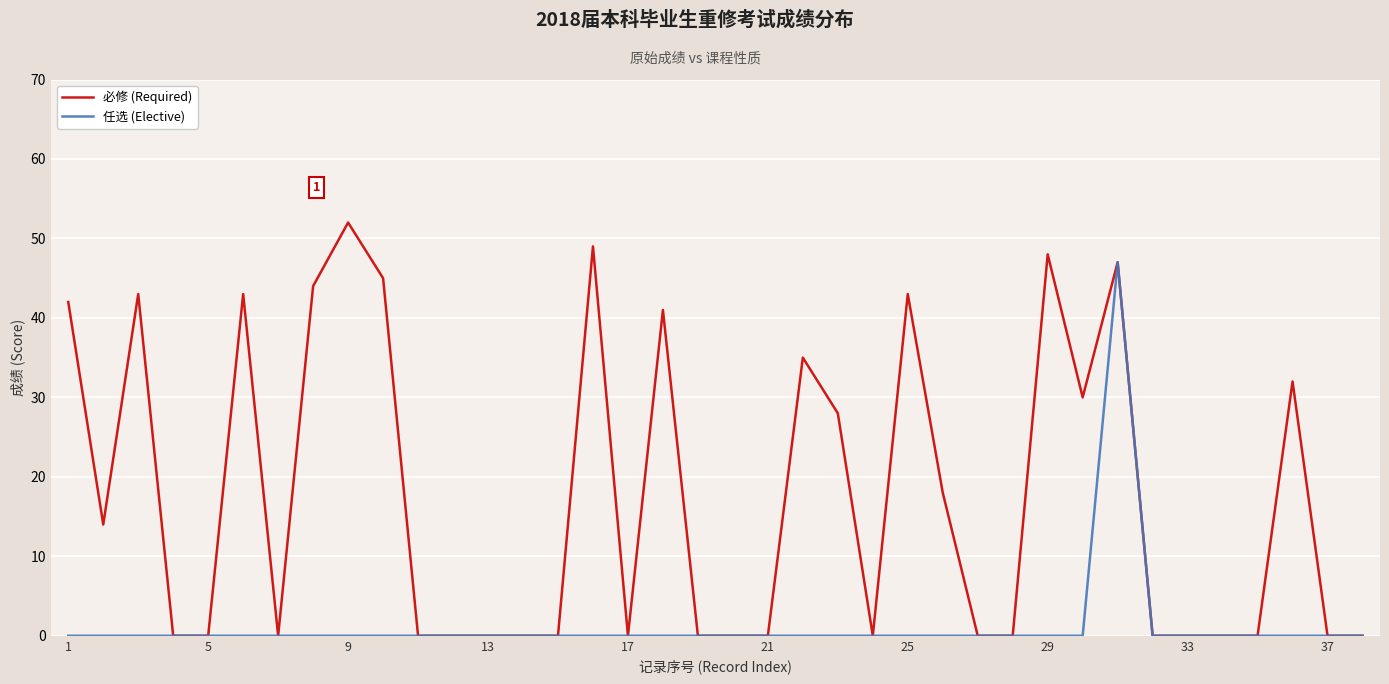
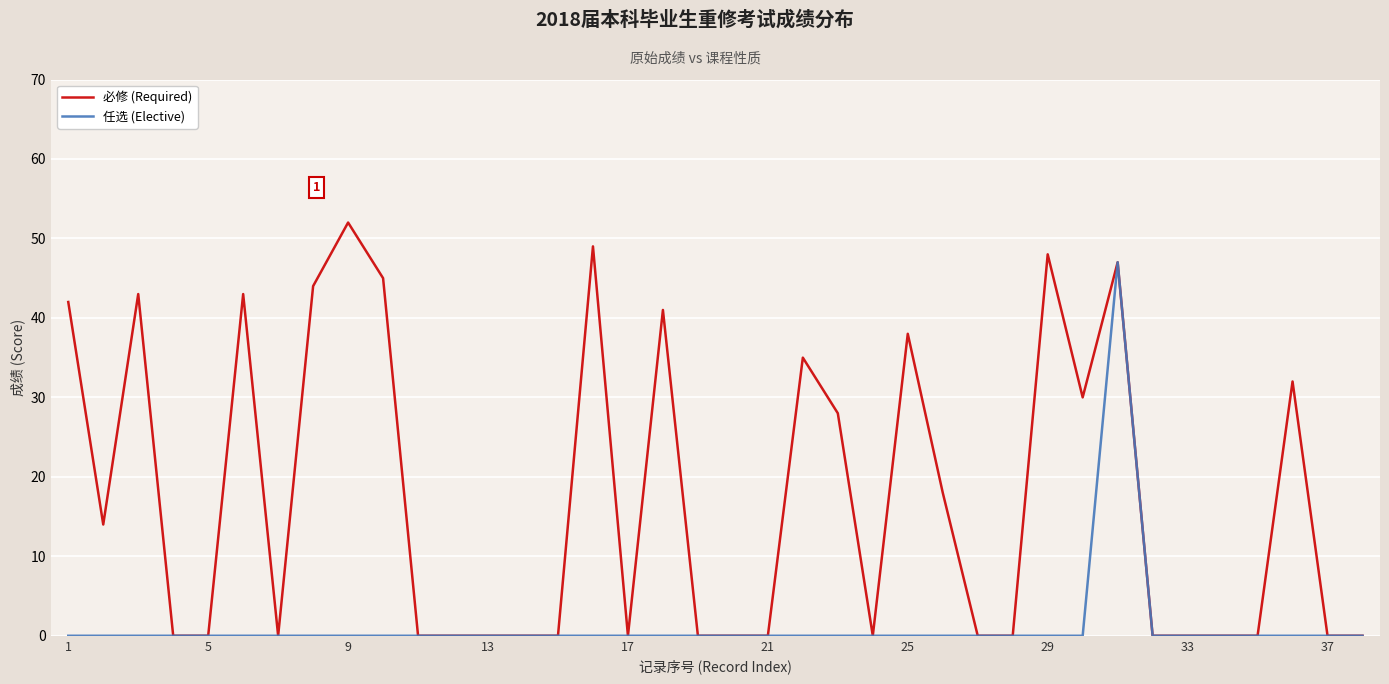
  {
    "必修 (Required)": {
      "1": 42,
      "9": 52,
-     "25": 43,
+     "25": 38,
      "29": 48
    },
    "任选 (Elective)": {
      "1": 0,
      "9": 0,
      "25": 0,
      "29": 0
    }
  }
